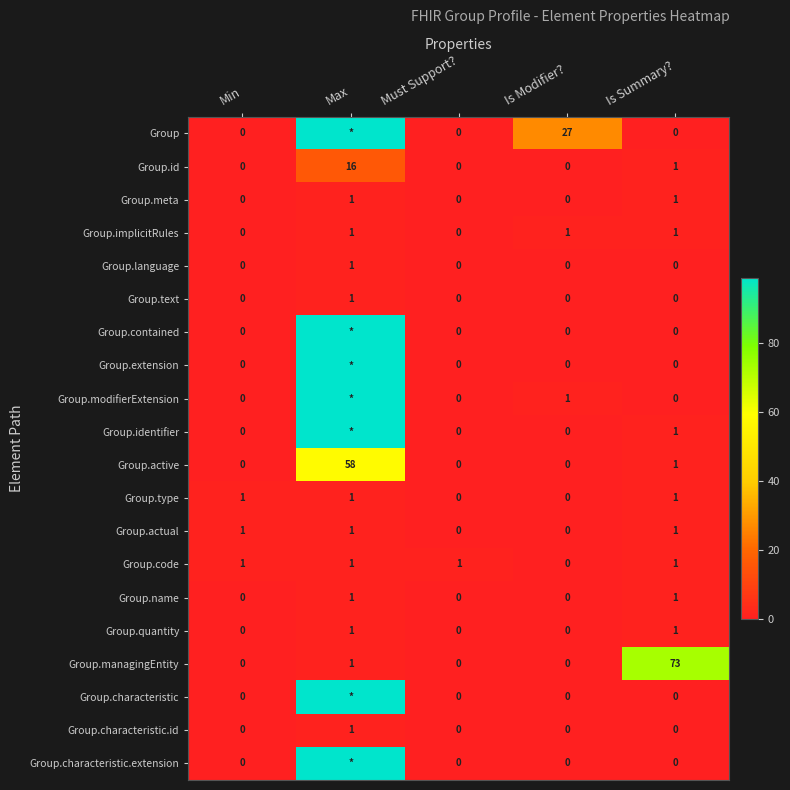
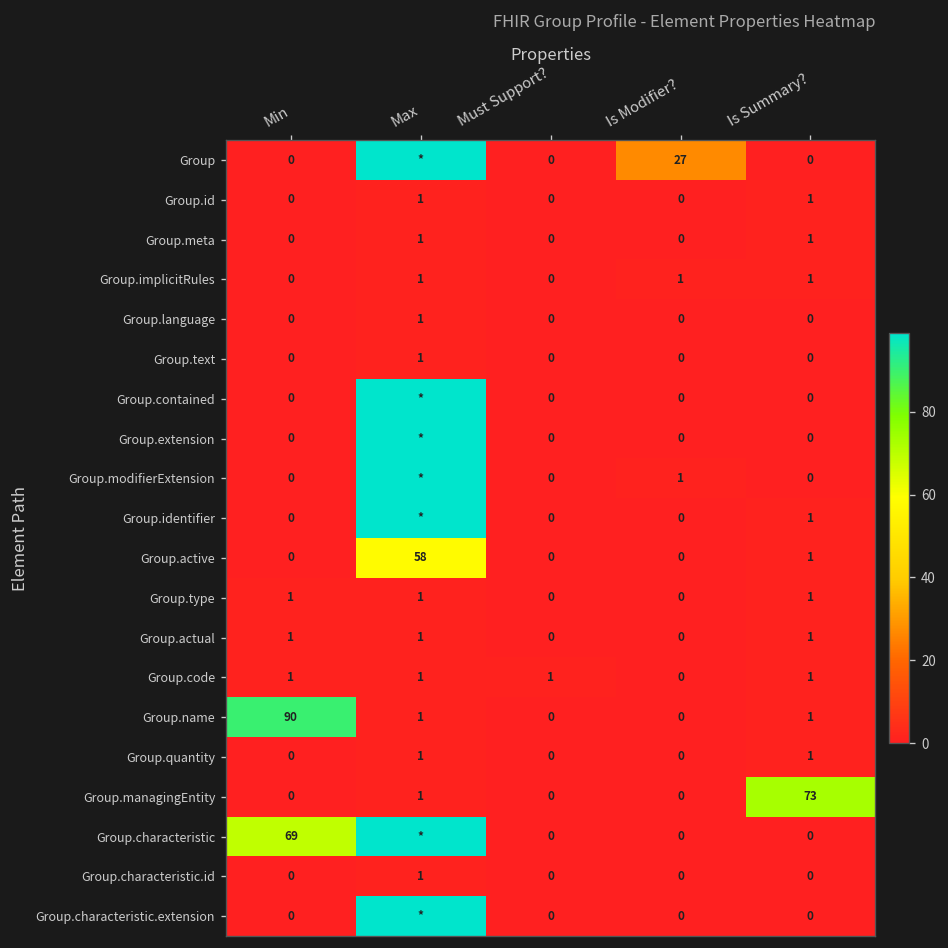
  {
    "Group": {
      "Min": 0,
      "Must Support?": 0,
      "Is Modifier?": 27,
      "Is Summary?": 0
    },
    "Group.id": {
      "Min": 0,
-     "Max": 16,
+     "Max": 1,
      "Must Support?": 0,
      "Is Modifier?": 0,
      "Is Summary?": 1
    },
    "Group.meta": {
      "Min": 0,
      "Max": 1,
      "Must Support?": 0,
      "Is Modifier?": 0,
      "Is Summary?": 1
    },
    "Group.implicitRules": {
      "Min": 0,
      "Max": 1,
      "Must Support?": 0,
      "Is Modifier?": 1,
      "Is Summary?": 1
    },
    "Group.language": {
      "Min": 0,
      "Max": 1,
      "Must Support?": 0,
      "Is Modifier?": 0,
      "Is Summary?": 0
    },
    "Group.text": {
      "Min": 0,
      "Max": 1,
      "Must Support?": 0,
      "Is Modifier?": 0,
      "Is Summary?": 0
    },
    "Group.contained": {
      "Min": 0,
      "Must Support?": 0,
      "Is Modifier?": 0,
      "Is Summary?": 0
    },
    "Group.extension": {
      "Min": 0,
      "Must Support?": 0,
      "Is Modifier?": 0,
      "Is Summary?": 0
    },
    "Group.modifierExtension": {
      "Min": 0,
      "Must Support?": 0,
      "Is Modifier?": 1,
      "Is Summary?": 0
    },
    "Group.identifier": {
      "Min": 0,
      "Must Support?": 0,
      "Is Modifier?": 0,
      "Is Summary?": 1
    },
    "Group.active": {
      "Min": 0,
      "Max": 58,
      "Must Support?": 0,
      "Is Modifier?": 0,
      "Is Summary?": 1
    },
    "Group.type": {
      "Min": 1,
      "Max": 1,
      "Must Support?": 0,
      "Is Modifier?": 0,
      "Is Summary?": 1
    },
    "Group.actual": {
      "Min": 1,
      "Max": 1,
      "Must Support?": 0,
      "Is Modifier?": 0,
      "Is Summary?": 1
    },
    "Group.code": {
      "Min": 1,
      "Max": 1,
      "Must Support?": 1,
      "Is Modifier?": 0,
      "Is Summary?": 1
    },
    "Group.name": {
-     "Min": 0,
+     "Min": 90,
      "Max": 1,
      "Must Support?": 0,
      "Is Modifier?": 0,
      "Is Summary?": 1
    },
    "Group.quantity": {
      "Min": 0,
      "Max": 1,
      "Must Support?": 0,
      "Is Modifier?": 0,
      "Is Summary?": 1
    },
    "Group.managingEntity": {
      "Min": 0,
      "Max": 1,
      "Must Support?": 0,
      "Is Modifier?": 0,
      "Is Summary?": 73
    },
    "Group.characteristic": {
-     "Min": 0,
+     "Min": 69,
      "Must Support?": 0,
      "Is Modifier?": 0,
      "Is Summary?": 0
    },
    "Group.characteristic.id": {
      "Min": 0,
      "Max": 1,
      "Must Support?": 0,
      "Is Modifier?": 0,
      "Is Summary?": 0
    },
    "Group.characteristic.extension": {
      "Min": 0,
      "Must Support?": 0,
      "Is Modifier?": 0,
      "Is Summary?": 0
    }
  }
